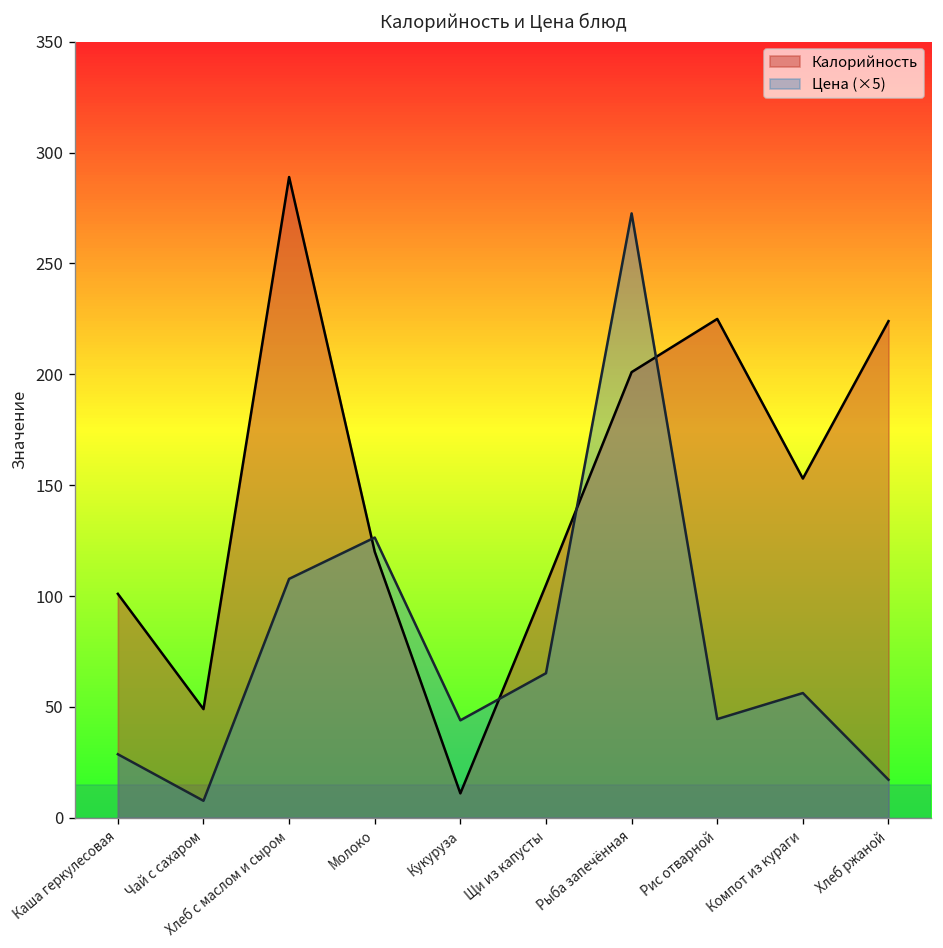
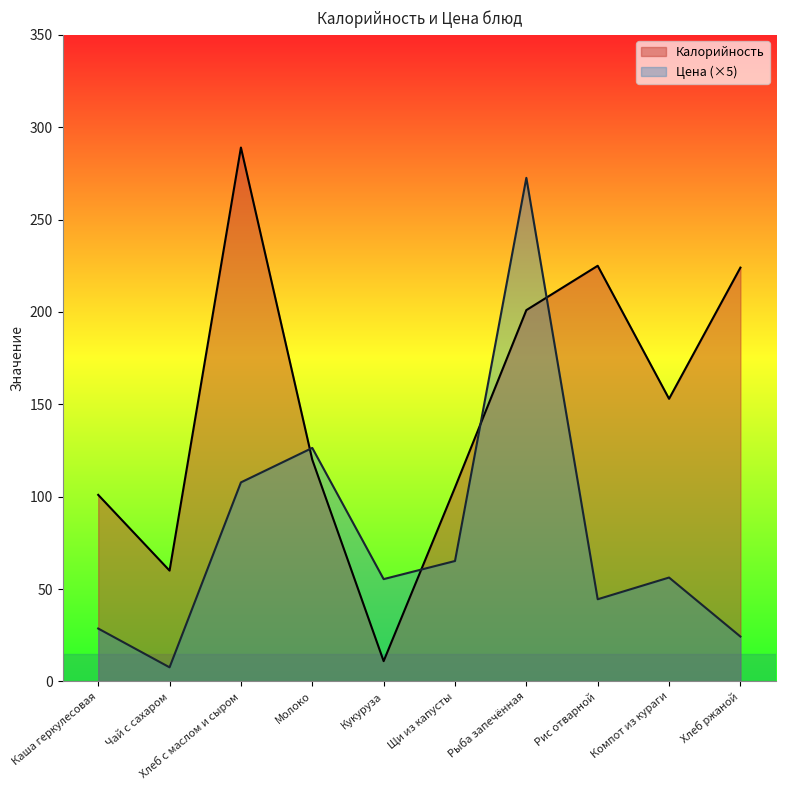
  {
    "Калорийность": {
      "Каша геркулесовая": 101,
-     "Чай с сахаром": 49,
+     "Чай с сахаром": 60,
      "Хлеб с маслом и сыром": 289,
      "Молоко": 120,
      "Кукуруза": 11,
      "Щи из капусты": 105,
      "Рыба запечённая": 201,
      "Рис отварной": 225,
      "Компот из кураги": 153,
      "Хлеб ржаной": 224
    },
    "Цена (×5)": {
      "Каша геркулесовая": 29,
      "Чай с сахаром": 8,
      "Хлеб с маслом и сыром": 108,
      "Молоко": 126,
-     "Кукуруза": 44,
+     "Кукуруза": 55,
      "Щи из капусты": 65,
      "Рыба запечённая": 273,
      "Рис отварной": 45,
      "Компот из кураги": 56,
-     "Хлеб ржаной": 17
+     "Хлеб ржаной": 24
    }
  }
